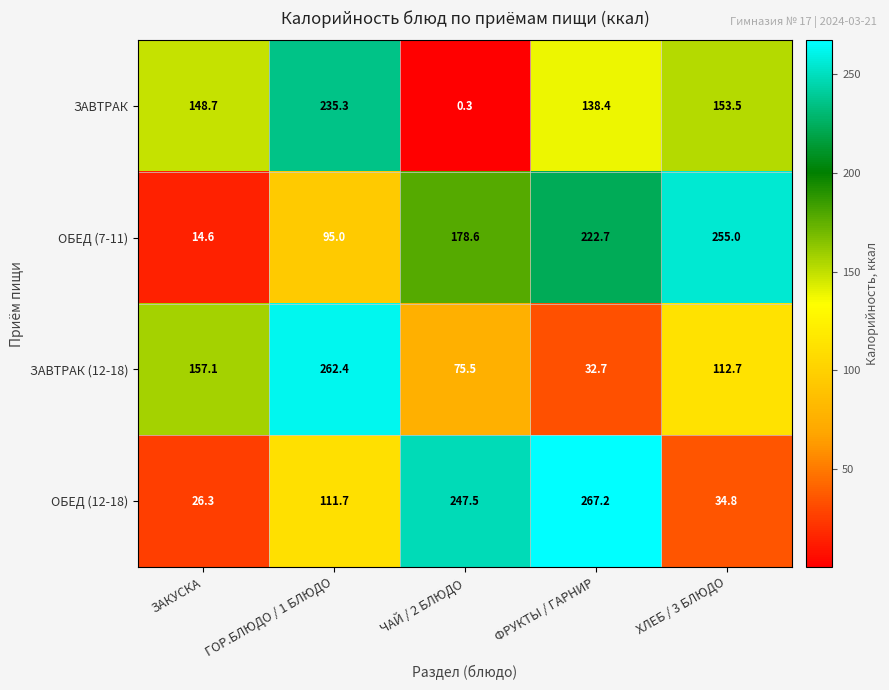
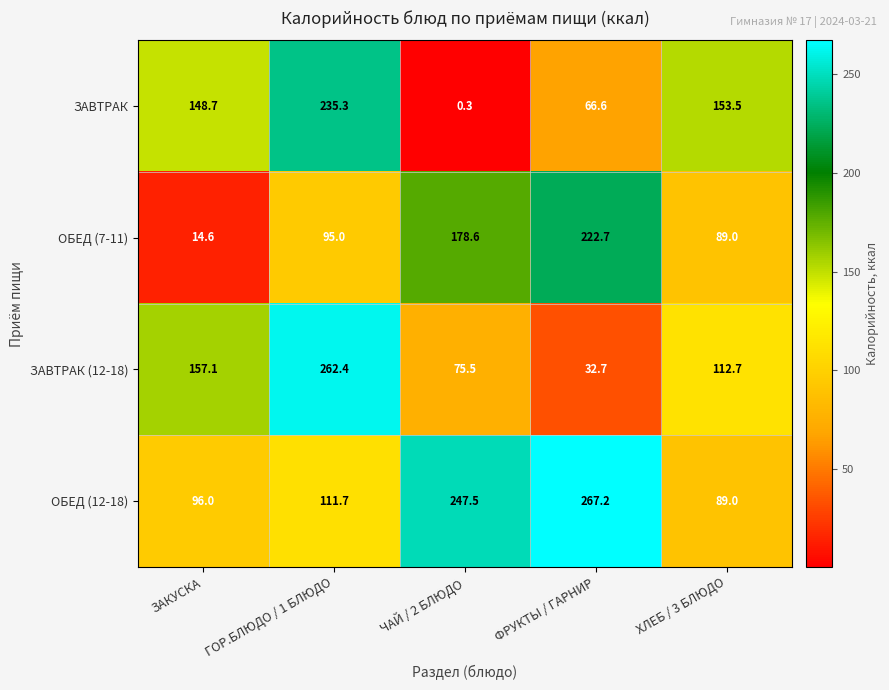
  {
    "ЗАВТРАК": {
      "ЗАКУСКА": 148.7,
      "ГОР.БЛЮДО / 1 БЛЮДО": 235.3,
      "ЧАЙ / 2 БЛЮДО": 0.3,
-     "ФРУКТЫ / ГАРНИР": 138.4,
+     "ФРУКТЫ / ГАРНИР": 66.6,
      "ХЛЕБ / 3 БЛЮДО": 153.5
    },
    "ОБЕД (7-11)": {
      "ЗАКУСКА": 14.6,
      "ГОР.БЛЮДО / 1 БЛЮДО": 95.0,
      "ЧАЙ / 2 БЛЮДО": 178.6,
      "ФРУКТЫ / ГАРНИР": 222.7,
-     "ХЛЕБ / 3 БЛЮДО": 255.0
+     "ХЛЕБ / 3 БЛЮДО": 89.0
    },
    "ЗАВТРАК (12-18)": {
      "ЗАКУСКА": 157.1,
      "ГОР.БЛЮДО / 1 БЛЮДО": 262.4,
      "ЧАЙ / 2 БЛЮДО": 75.5,
      "ФРУКТЫ / ГАРНИР": 32.7,
      "ХЛЕБ / 3 БЛЮДО": 112.7
    },
    "ОБЕД (12-18)": {
-     "ЗАКУСКА": 26.3,
+     "ЗАКУСКА": 96.0,
      "ГОР.БЛЮДО / 1 БЛЮДО": 111.7,
      "ЧАЙ / 2 БЛЮДО": 247.5,
      "ФРУКТЫ / ГАРНИР": 267.2,
-     "ХЛЕБ / 3 БЛЮДО": 34.8
+     "ХЛЕБ / 3 БЛЮДО": 89.0
    }
  }
